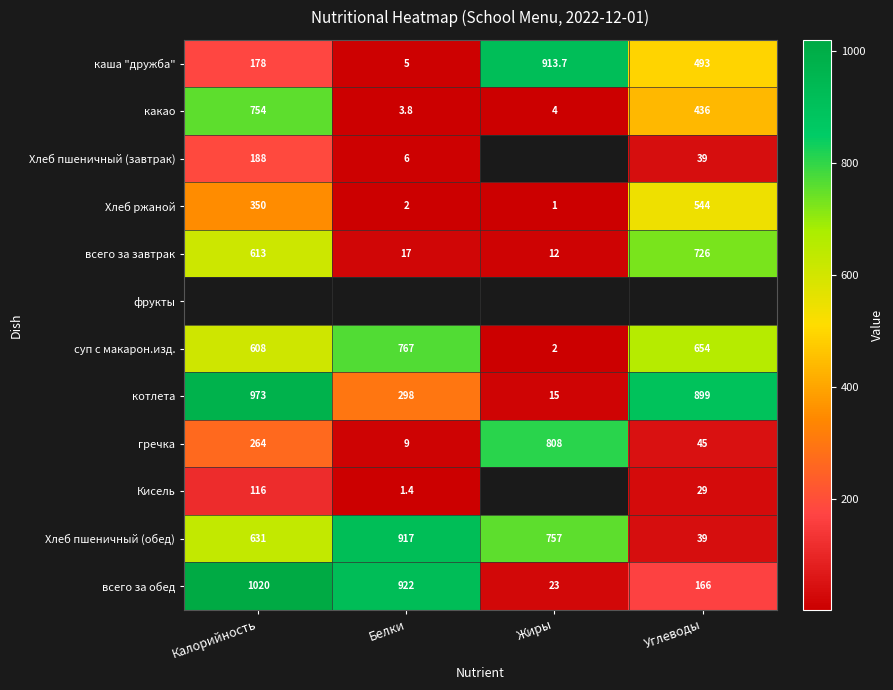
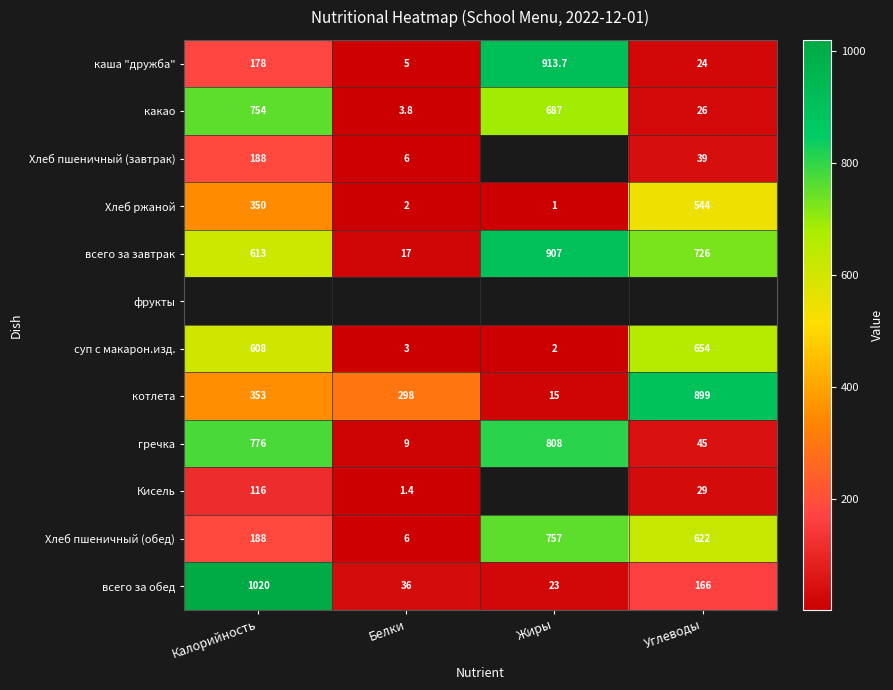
  {
    "каша \"дружба\"": {
      "Калорийность": 178,
      "Белки": 5,
      "Жиры": 913.7,
-     "Углеводы": 493
+     "Углеводы": 24
    },
    "какао": {
      "Калорийность": 754,
      "Белки": 3.8,
-     "Жиры": 4,
-     "Углеводы": 436
+     "Жиры": 687,
+     "Углеводы": 26
    },
    "Хлеб пшеничный (завтрак)": {
      "Калорийность": 188,
      "Белки": 6,
      "Углеводы": 39
    },
    "Хлеб ржаной": {
      "Калорийность": 350,
      "Белки": 2,
      "Жиры": 1,
      "Углеводы": 544
    },
    "всего за завтрак": {
      "Калорийность": 613,
      "Белки": 17,
-     "Жиры": 12,
+     "Жиры": 907,
      "Углеводы": 726
    },
    "суп с макарон.изд.": {
      "Калорийность": 608,
-     "Белки": 767,
+     "Белки": 3,
      "Жиры": 2,
      "Углеводы": 654
    },
    "котлета": {
-     "Калорийность": 973,
+     "Калорийность": 353,
      "Белки": 298,
      "Жиры": 15,
      "Углеводы": 899
    },
    "гречка": {
-     "Калорийность": 264,
+     "Калорийность": 776,
      "Белки": 9,
      "Жиры": 808,
      "Углеводы": 45
    },
    "Кисель": {
      "Калорийность": 116,
      "Белки": 1.4,
      "Углеводы": 29
    },
    "Хлеб пшеничный (обед)": {
-     "Калорийность": 631,
-     "Белки": 917,
+     "Калорийность": 188,
+     "Белки": 6,
      "Жиры": 757,
-     "Углеводы": 39
+     "Углеводы": 622
    },
    "всего за обед": {
      "Калорийность": 1020,
-     "Белки": 922,
+     "Белки": 36,
      "Жиры": 23,
      "Углеводы": 166
    }
  }
